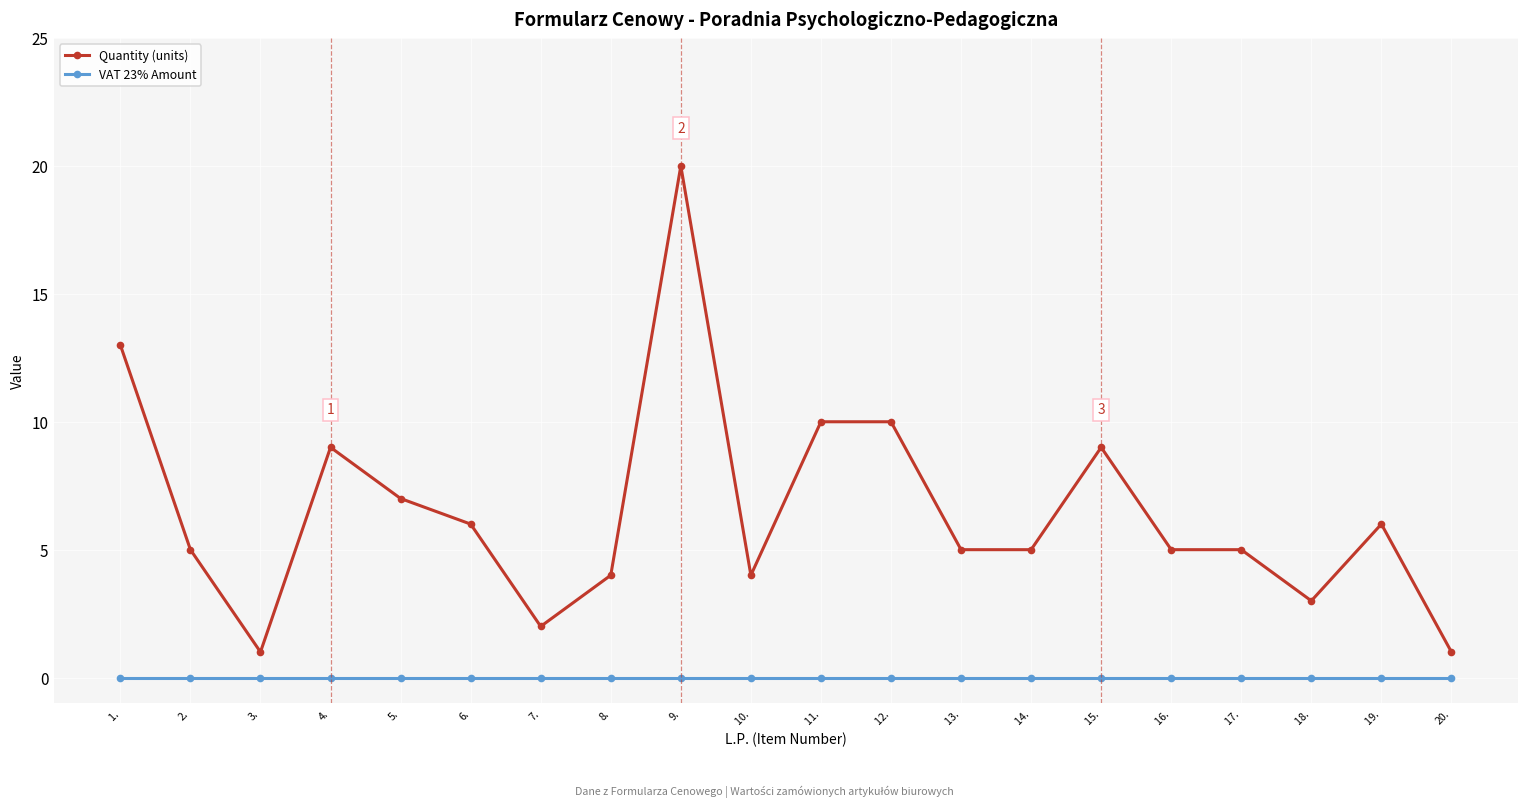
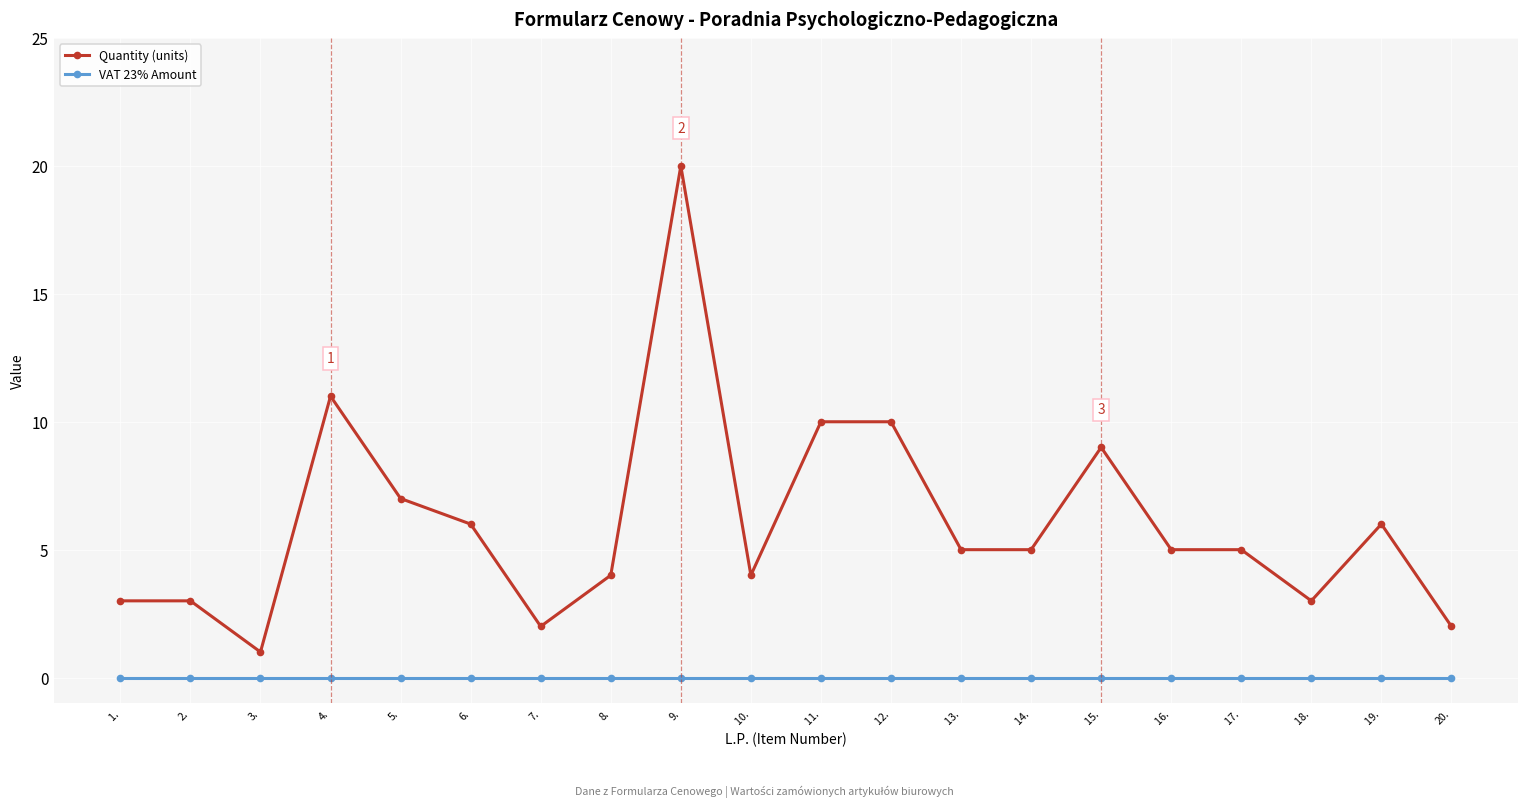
  {
    "Quantity (units)": {
-     "1.": 13,
-     "2.": 5,
+     "1.": 3,
+     "2.": 3,
      "3.": 1,
-     "4.": 9,
+     "4.": 11,
      "5.": 7,
      "6.": 6,
      "7.": 2,
      "8.": 4,
      "9.": 20,
      "10.": 4,
      "11.": 10,
      "12.": 10,
      "13.": 5,
      "14.": 5,
      "15.": 9,
      "16.": 5,
      "17.": 5,
      "18.": 3,
      "19.": 6,
-     "20.": 1
+     "20.": 2
    },
    "VAT 23% Amount": {
      "1.": 0,
      "2.": 0,
      "3.": 0,
      "4.": 0,
      "5.": 0,
      "6.": 0,
      "7.": 0,
      "8.": 0,
      "9.": 0,
      "10.": 0,
      "11.": 0,
      "12.": 0,
      "13.": 0,
      "14.": 0,
      "15.": 0,
      "16.": 0,
      "17.": 0,
      "18.": 0,
      "19.": 0,
      "20.": 0
    }
  }
